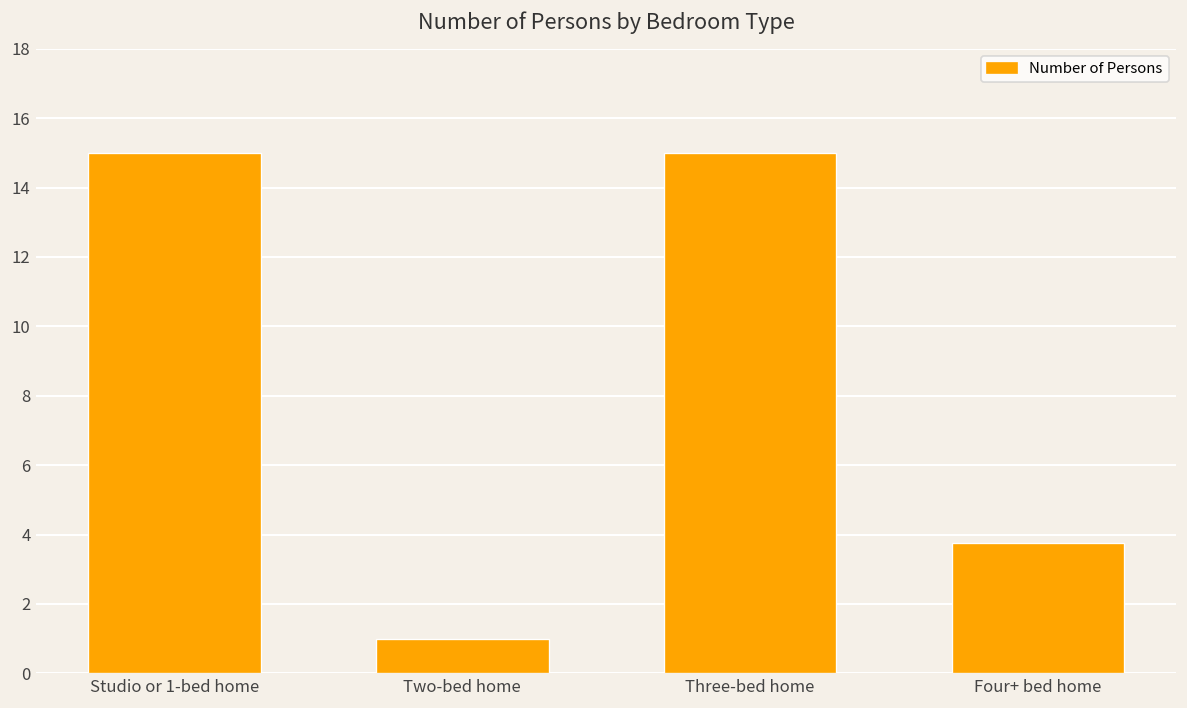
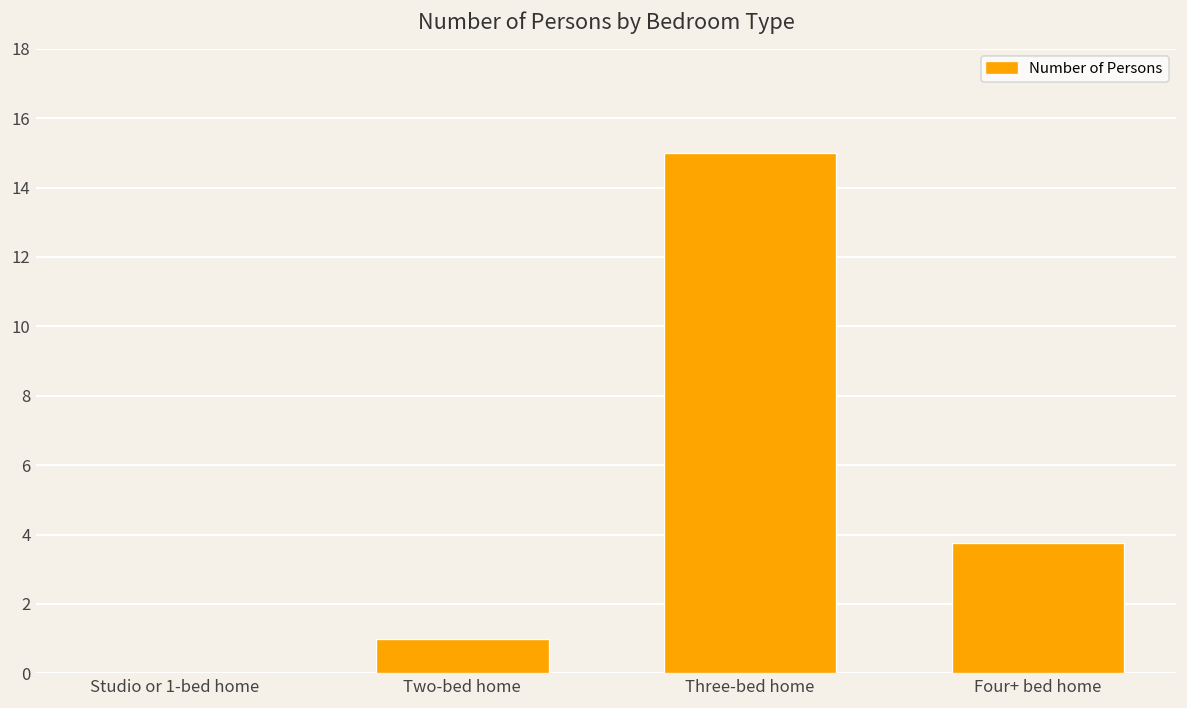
  {
-   "Studio or 1-bed home": 15,
+   "Studio or 1-bed home": 0,
    "Two-bed home": 1,
    "Three-bed home": 15,
    "Four+ bed home": 3.8
  }
